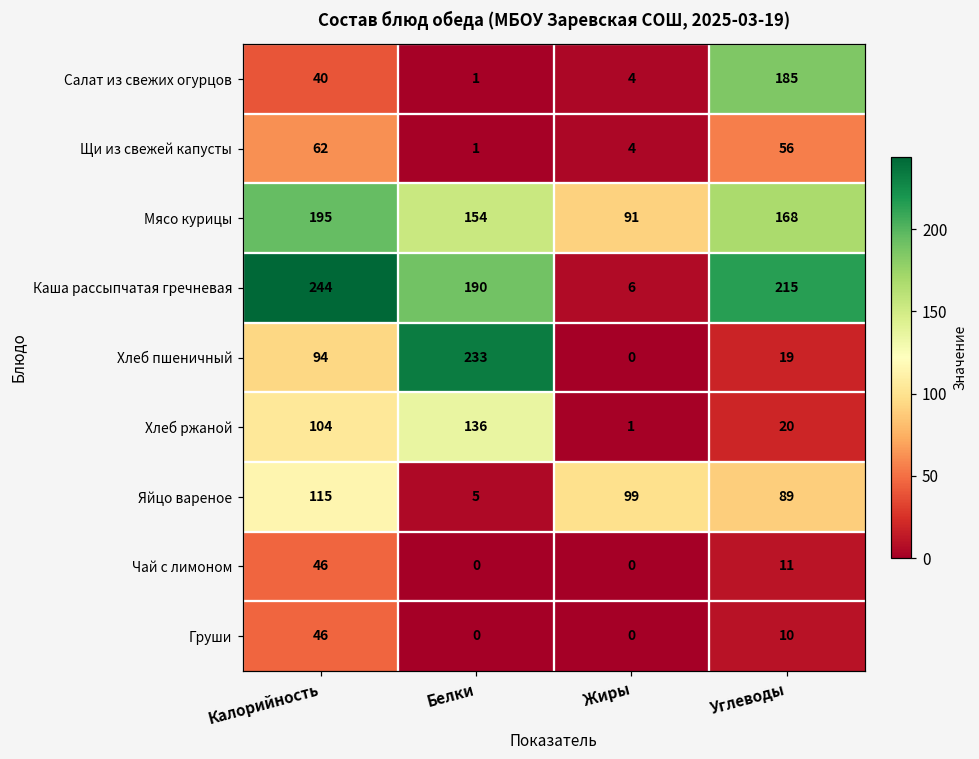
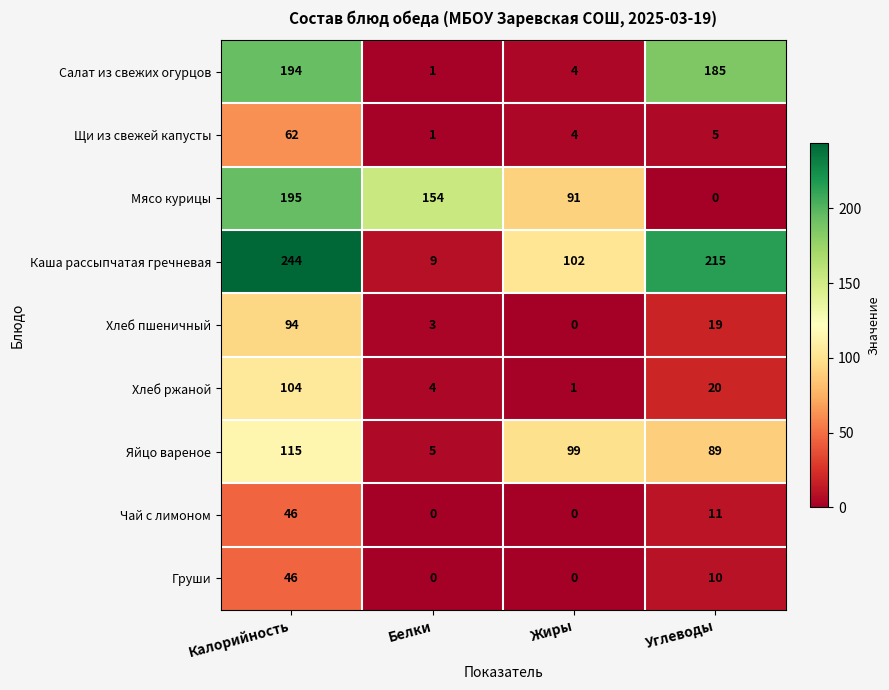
  {
    "Салат из свежих огурцов": {
-     "Калорийность": 40,
+     "Калорийность": 194,
      "Белки": 1,
      "Жиры": 4,
      "Углеводы": 185
    },
    "Щи из свежей капусты": {
      "Калорийность": 62,
      "Белки": 1,
      "Жиры": 4,
-     "Углеводы": 56
+     "Углеводы": 5
    },
    "Мясо курицы": {
      "Калорийность": 195,
      "Белки": 154,
      "Жиры": 91,
-     "Углеводы": 168
+     "Углеводы": 0
    },
    "Каша рассыпчатая гречневая": {
      "Калорийность": 244,
-     "Белки": 190,
-     "Жиры": 6,
+     "Белки": 9,
+     "Жиры": 102,
      "Углеводы": 215
    },
    "Хлеб пшеничный": {
      "Калорийность": 94,
-     "Белки": 233,
+     "Белки": 3,
      "Жиры": 0,
      "Углеводы": 19
    },
    "Хлеб ржаной": {
      "Калорийность": 104,
-     "Белки": 136,
+     "Белки": 4,
      "Жиры": 1,
      "Углеводы": 20
    },
    "Яйцо вареное": {
      "Калорийность": 115,
      "Белки": 5,
      "Жиры": 99,
      "Углеводы": 89
    },
    "Чай с лимоном": {
      "Калорийность": 46,
      "Белки": 0,
      "Жиры": 0,
      "Углеводы": 11
    },
    "Груши": {
      "Калорийность": 46,
      "Белки": 0,
      "Жиры": 0,
      "Углеводы": 10
    }
  }
